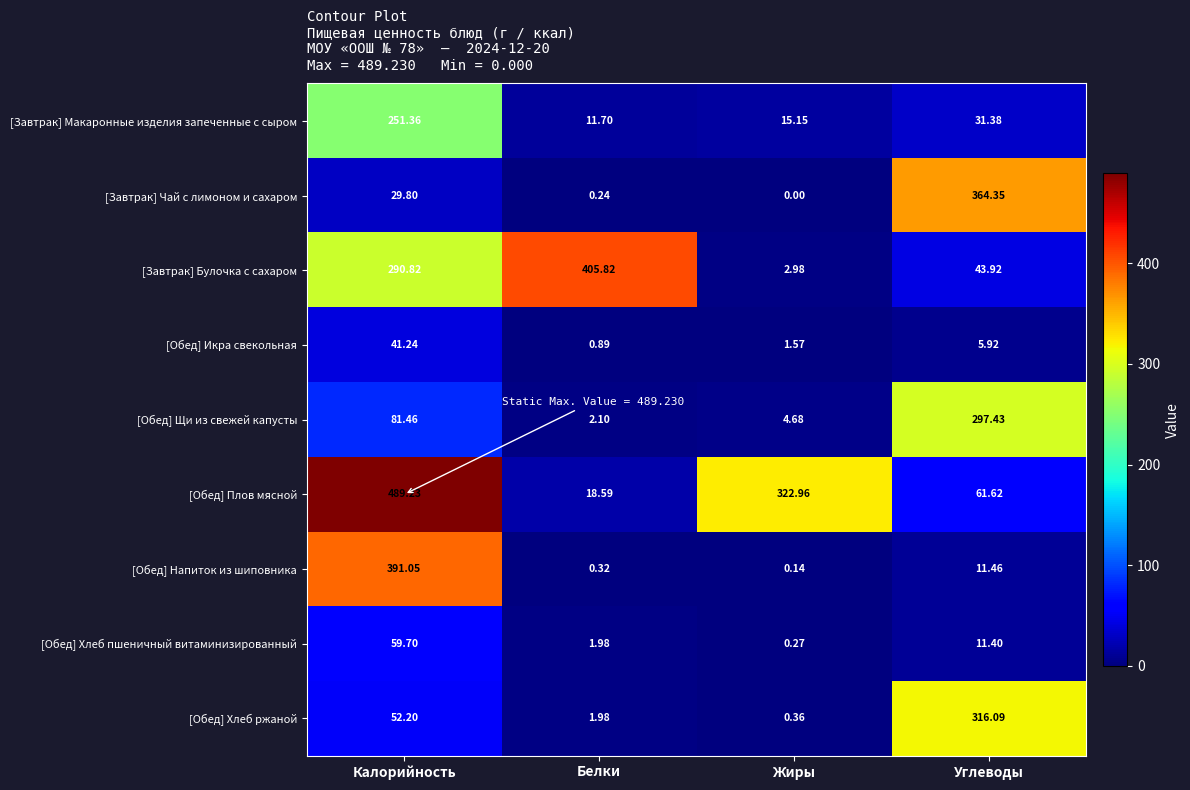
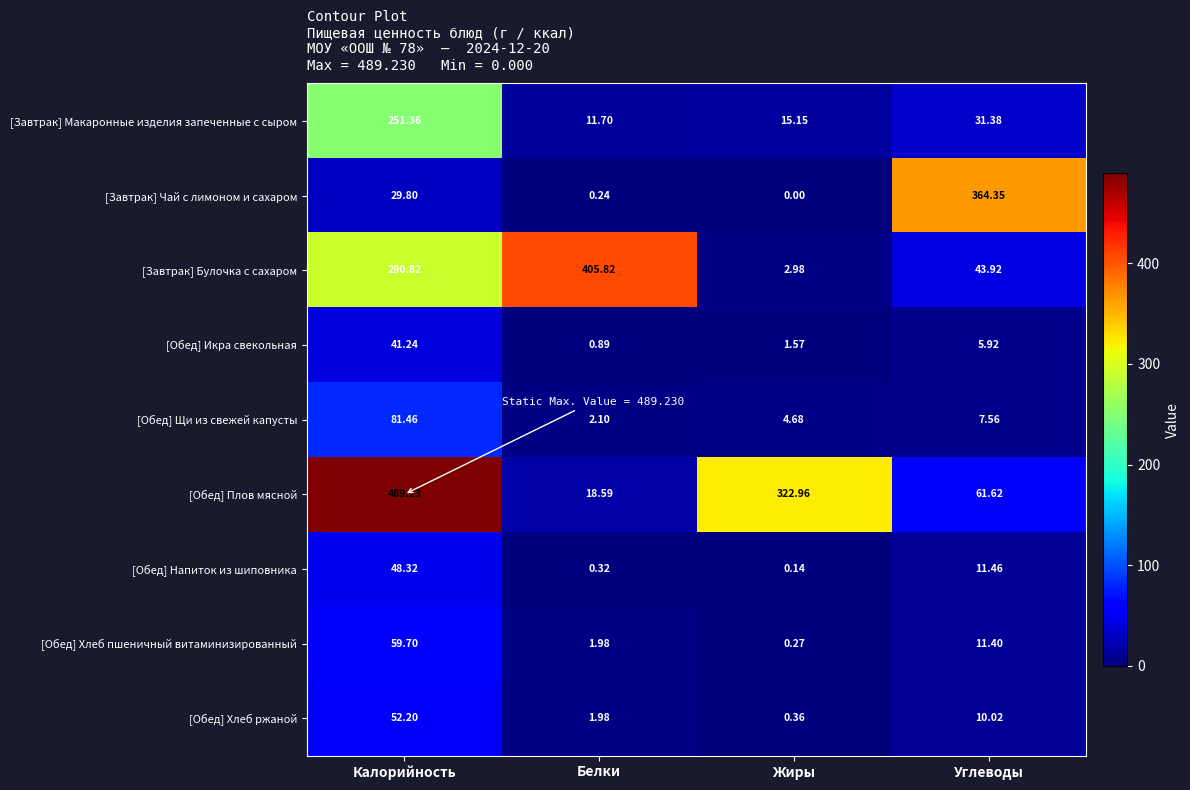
  {
    "[Завтрак] Макаронные изделия запеченные с сыром": {
      "Калорийность": 251.36,
      "Белки": 11.70,
      "Жиры": 15.15,
      "Углеводы": 31.38
    },
    "[Завтрак] Чай с лимоном и сахаром": {
      "Калорийность": 29.80,
      "Белки": 0.24,
      "Жиры": 0.00,
      "Углеводы": 364.35
    },
    "[Завтрак] Булочка с сахаром": {
      "Калорийность": 290.82,
      "Белки": 405.82,
      "Жиры": 2.98,
      "Углеводы": 43.92
    },
    "[Обед] Икра свекольная": {
      "Калорийность": 41.24,
      "Белки": 0.89,
      "Жиры": 1.57,
      "Углеводы": 5.92
    },
    "[Обед] Щи из свежей капусты": {
      "Белки": 489.230,
      "Жиры": 4.68,
-     "Углеводы": 297.43
+     "Углеводы": 7.56
    },
    "[Обед] Плов мясной": {
      "Калорийность": 489.23,
      "Жиры": 322.96,
      "Углеводы": 61.62
    },
    "[Обед] Напиток из шиповника": {
-     "Калорийность": 391.05,
+     "Калорийность": 48.32,
      "Белки": 0.32,
      "Жиры": 0.14,
      "Углеводы": 11.46
    },
    "[Обед] Хлеб пшеничный витаминизированный": {
      "Калорийность": 59.70,
      "Белки": 1.98,
      "Жиры": 0.27,
      "Углеводы": 11.40
    },
    "[Обед] Хлеб ржаной": {
      "Калорийность": 52.20,
      "Белки": 1.98,
      "Жиры": 0.36,
-     "Углеводы": 316.09
+     "Углеводы": 10.02
    }
  }
